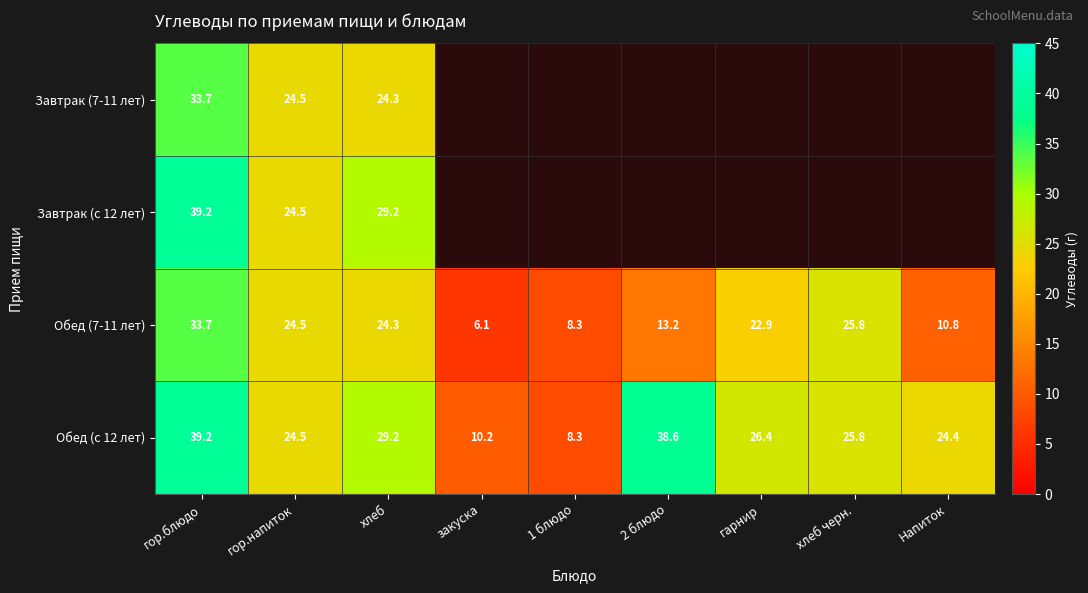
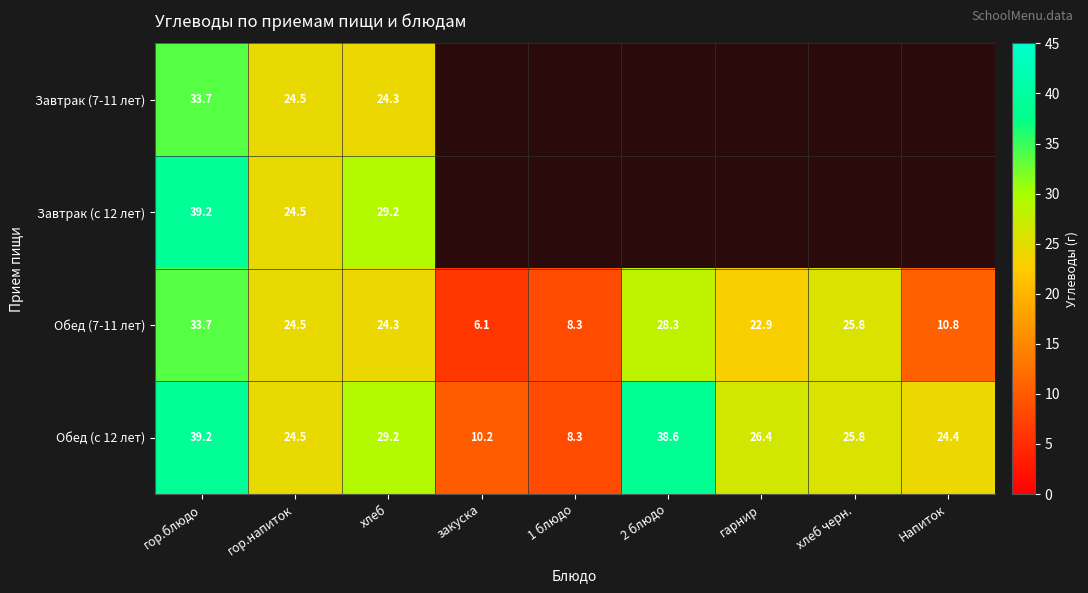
  {
    "Завтрак (7-11 лет)": {
      "гор.блюдо": 33.7,
      "гор.напиток": 24.5,
      "хлеб": 24.3
    },
    "Завтрак (с 12 лет)": {
      "гор.блюдо": 39.2,
      "гор.напиток": 24.5,
      "хлеб": 29.2
    },
    "Обед (7-11 лет)": {
      "гор.блюдо": 33.7,
      "гор.напиток": 24.5,
      "хлеб": 24.3,
      "закуска": 6.1,
      "1 блюдо": 8.3,
-     "2 блюдо": 13.2,
+     "2 блюдо": 28.3,
      "гарнир": 22.9,
      "хлеб черн.": 25.8,
      "Напиток": 10.8
    },
    "Обед (с 12 лет)": {
      "гор.блюдо": 39.2,
      "гор.напиток": 24.5,
      "хлеб": 29.2,
      "закуска": 10.2,
      "1 блюдо": 8.3,
      "2 блюдо": 38.6,
      "гарнир": 26.4,
      "хлеб черн.": 25.8,
      "Напиток": 24.4
    }
  }
